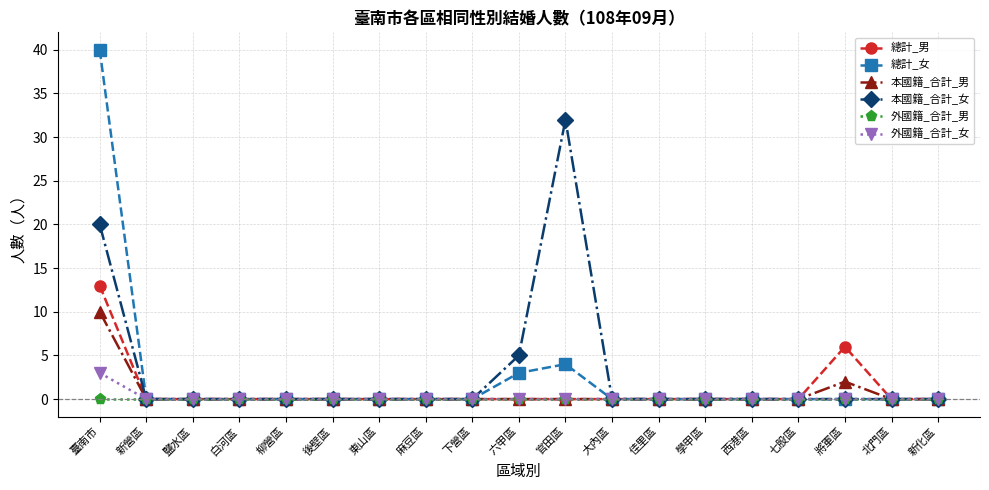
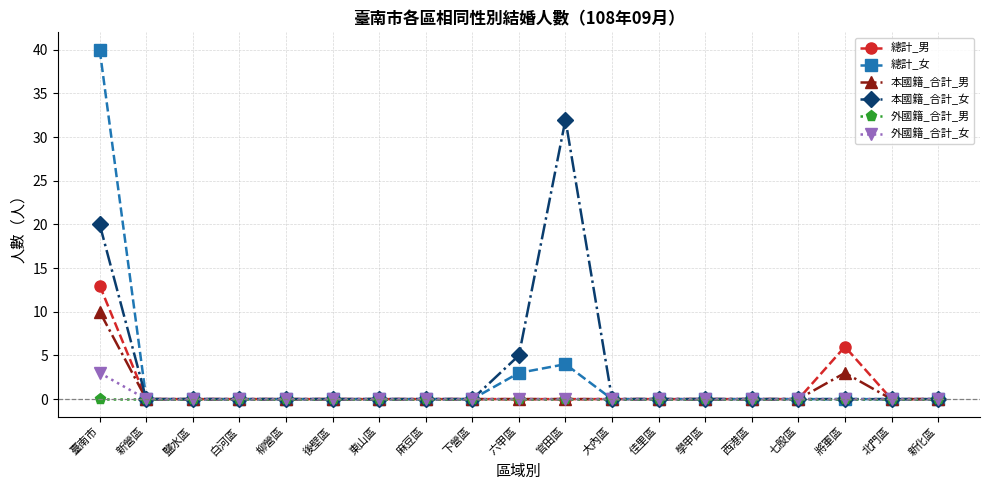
  {
    "總計_男": {
      "臺南市": 13,
      "將軍區": 6
    },
    "總計_女": {
      "臺南市": 40,
      "六甲區": 3,
      "官田區": 4
    },
    "本國籍_合計_男": {
      "臺南市": 10,
-     "將軍區": 2
+     "將軍區": 3
    },
    "本國籍_合計_女": {
      "臺南市": 20,
      "六甲區": 5,
      "官田區": 32
    },
    "外國籍_合計_男": {
      "臺南市": 0
    },
    "外國籍_合計_女": {
      "臺南市": 3
    }
  }
